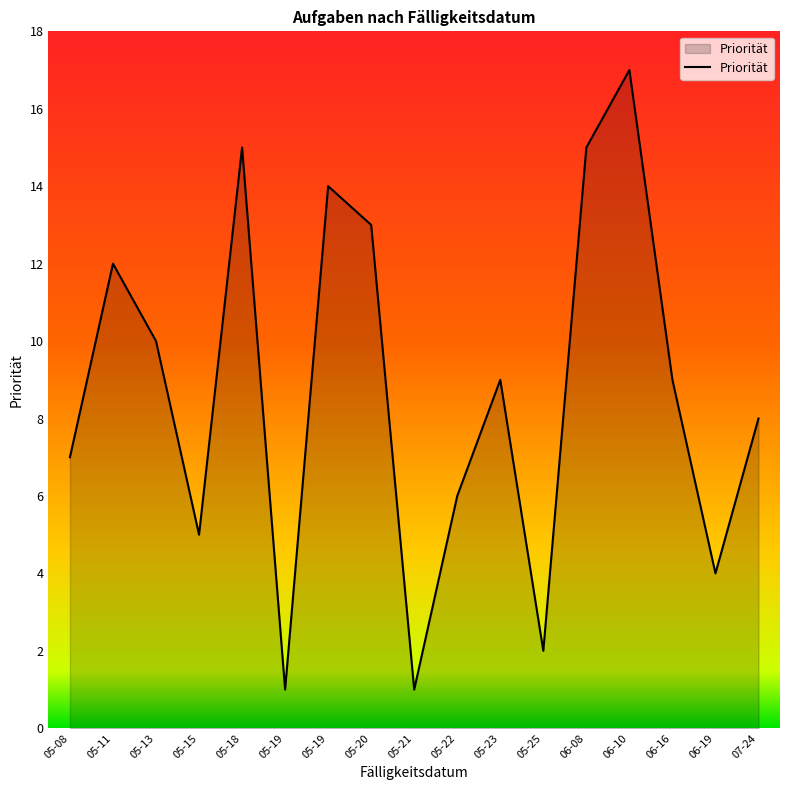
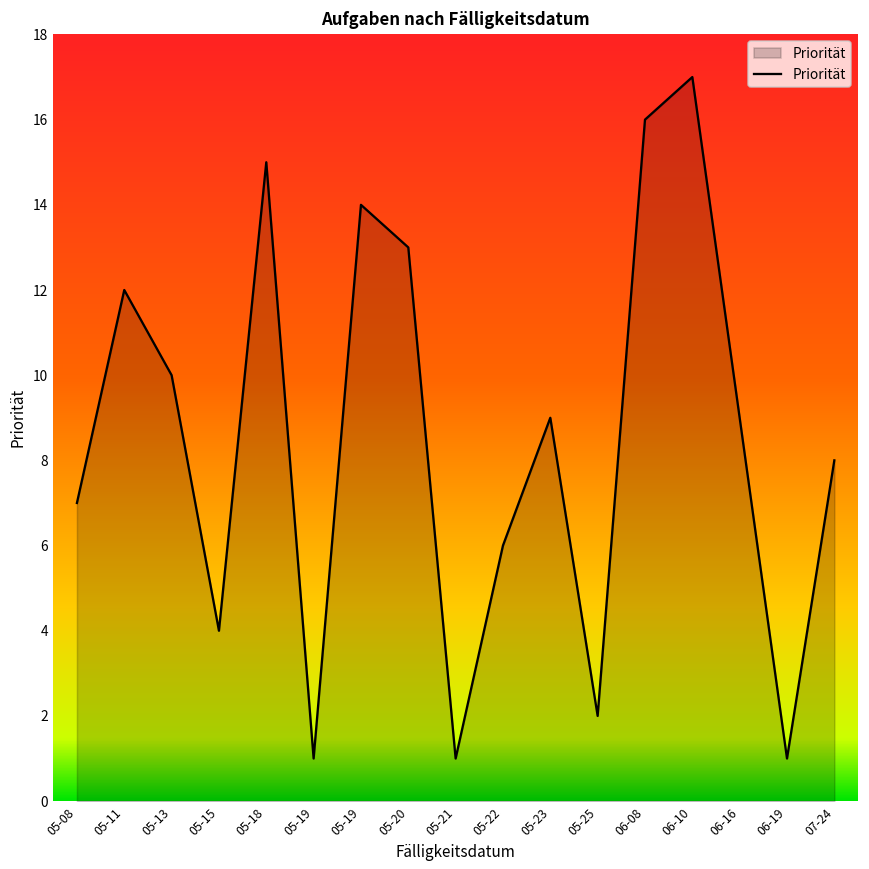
  {
    "05-08": 7,
    "05-11": 12,
    "05-13": 10,
-   "05-15": 5,
+   "05-15": 4,
    "05-18": 15,
    "05-20": 13,
    "05-21": 1,
    "05-22": 6,
    "05-23": 9,
    "05-25": 2,
-   "06-08": 15,
+   "06-08": 16,
    "06-10": 17,
    "06-16": 9,
-   "06-19": 4,
+   "06-19": 1,
    "07-24": 8
  }
